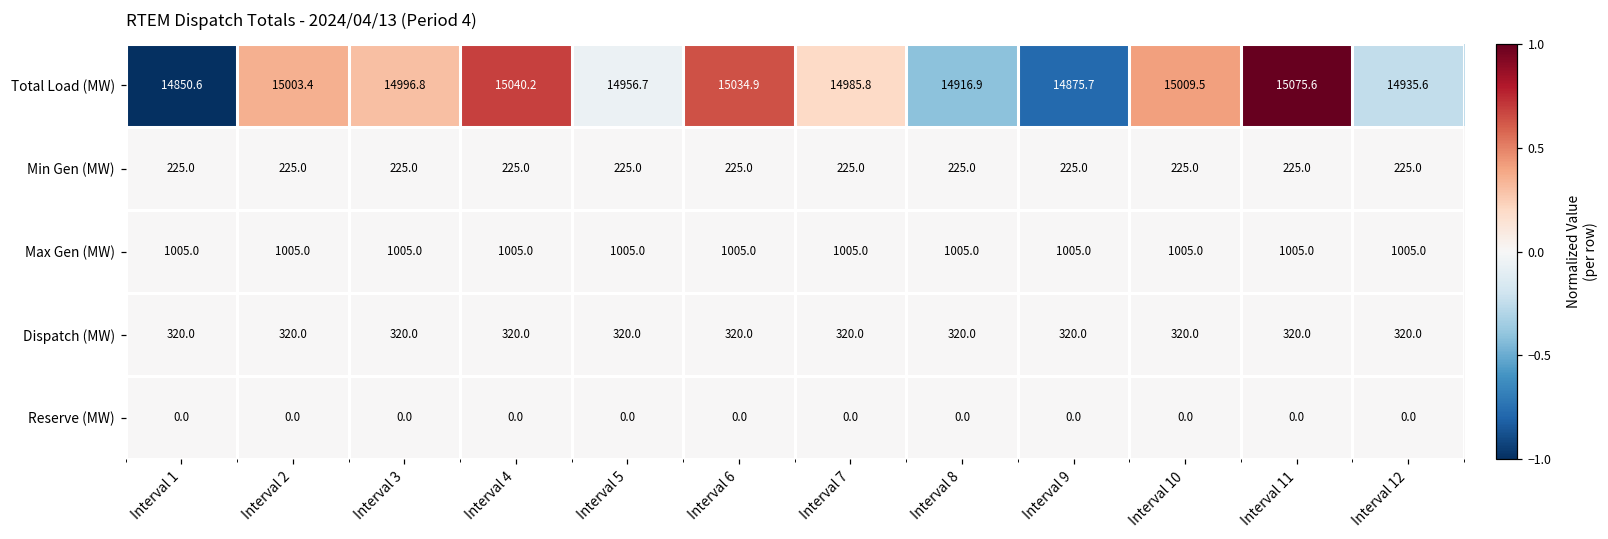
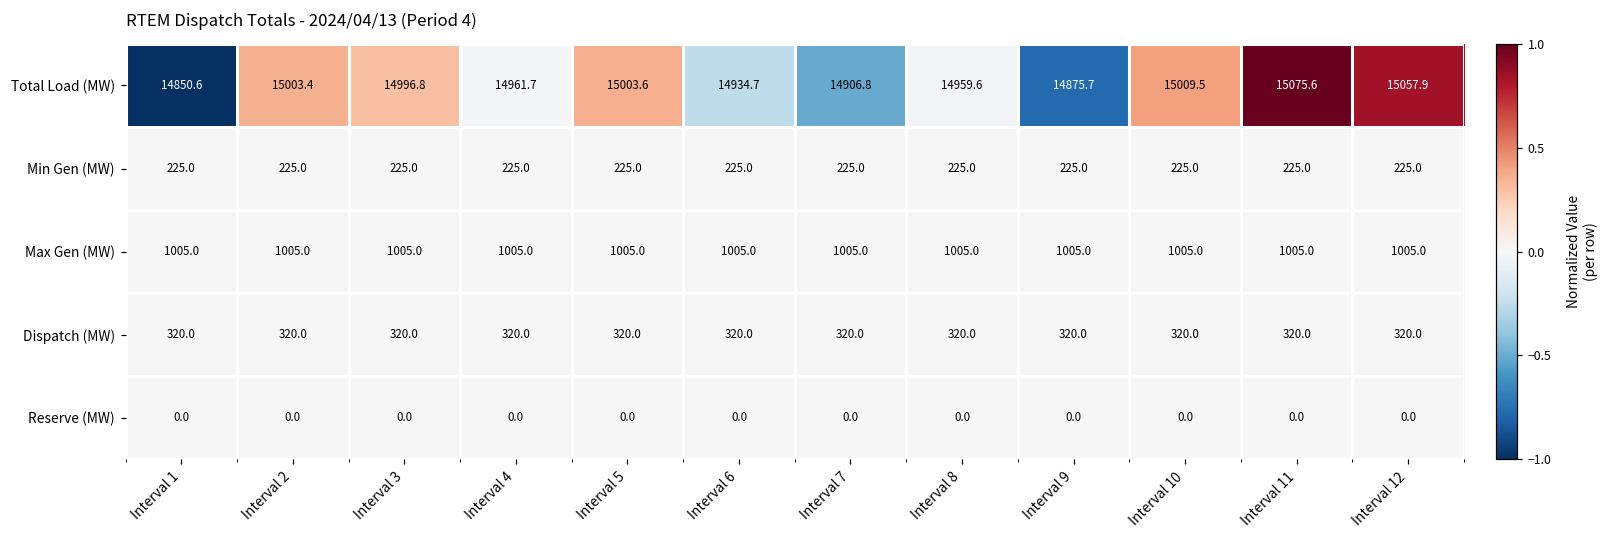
  {
    "Total Load (MW)": {
      "Interval 1": 14850.6,
      "Interval 2": 15003.4,
      "Interval 3": 14996.8,
-     "Interval 4": 15040.2,
-     "Interval 5": 14956.7,
-     "Interval 6": 15034.9,
-     "Interval 7": 14985.8,
-     "Interval 8": 14916.9,
+     "Interval 4": 14961.7,
+     "Interval 5": 15003.6,
+     "Interval 6": 14934.7,
+     "Interval 7": 14906.8,
+     "Interval 8": 14959.6,
      "Interval 9": 14875.7,
      "Interval 10": 15009.5,
      "Interval 11": 15075.6,
-     "Interval 12": 14935.6
+     "Interval 12": 15057.9
    },
    "Min Gen (MW)": {
      "Interval 1": 225.0,
      "Interval 2": 225.0,
      "Interval 3": 225.0,
      "Interval 4": 225.0,
      "Interval 5": 225.0,
      "Interval 6": 225.0,
      "Interval 7": 225.0,
      "Interval 8": 225.0,
      "Interval 9": 225.0,
      "Interval 10": 225.0,
      "Interval 11": 225.0,
      "Interval 12": 225.0
    },
    "Max Gen (MW)": {
      "Interval 1": 1005.0,
      "Interval 2": 1005.0,
      "Interval 3": 1005.0,
      "Interval 4": 1005.0,
      "Interval 5": 1005.0,
      "Interval 6": 1005.0,
      "Interval 7": 1005.0,
      "Interval 8": 1005.0,
      "Interval 9": 1005.0,
      "Interval 10": 1005.0,
      "Interval 11": 1005.0,
      "Interval 12": 1005.0
    },
    "Dispatch (MW)": {
      "Interval 1": 320.0,
      "Interval 2": 320.0,
      "Interval 3": 320.0,
      "Interval 4": 320.0,
      "Interval 5": 320.0,
      "Interval 6": 320.0,
      "Interval 7": 320.0,
      "Interval 8": 320.0,
      "Interval 9": 320.0,
      "Interval 10": 320.0,
      "Interval 11": 320.0,
      "Interval 12": 320.0
    },
    "Reserve (MW)": {
      "Interval 1": 0.0,
      "Interval 2": 0.0,
      "Interval 3": 0.0,
      "Interval 4": 0.0,
      "Interval 5": 0.0,
      "Interval 6": 0.0,
      "Interval 7": 0.0,
      "Interval 8": 0.0,
      "Interval 9": 0.0,
      "Interval 10": 0.0,
      "Interval 11": 0.0,
      "Interval 12": 0.0
    }
  }
